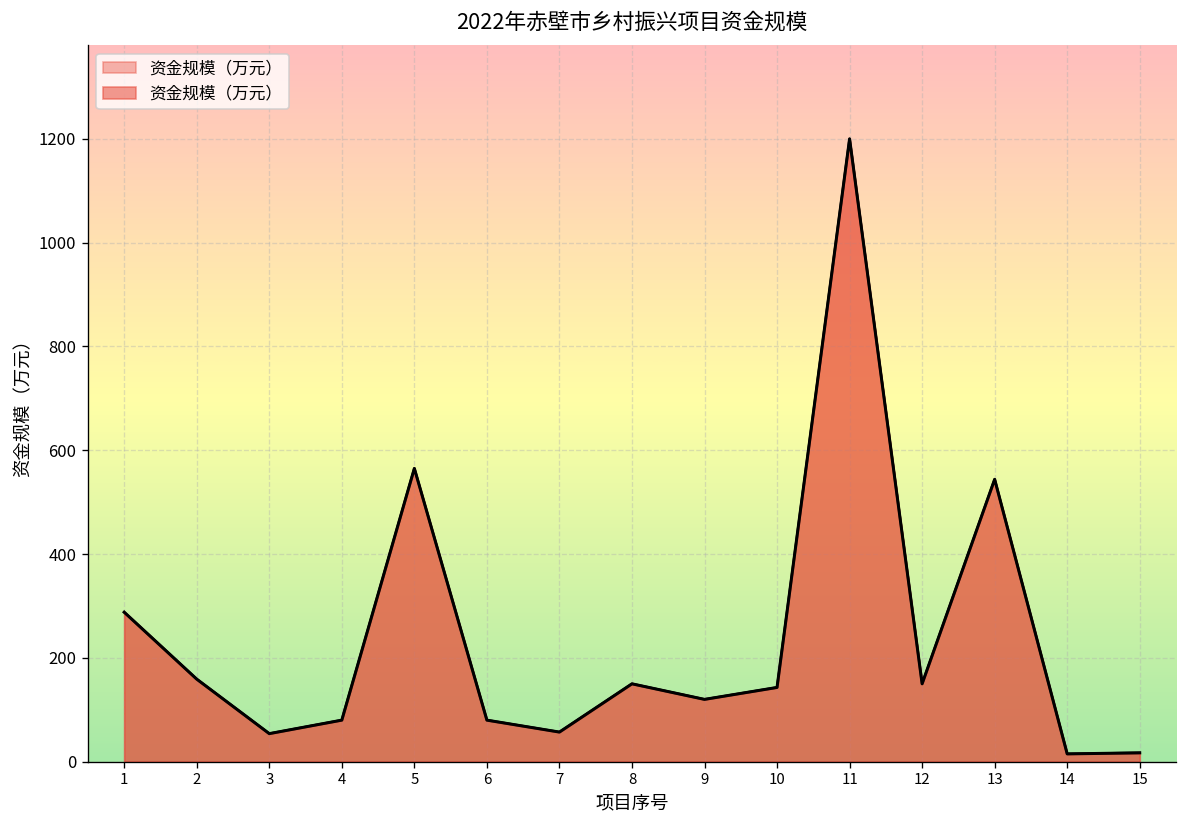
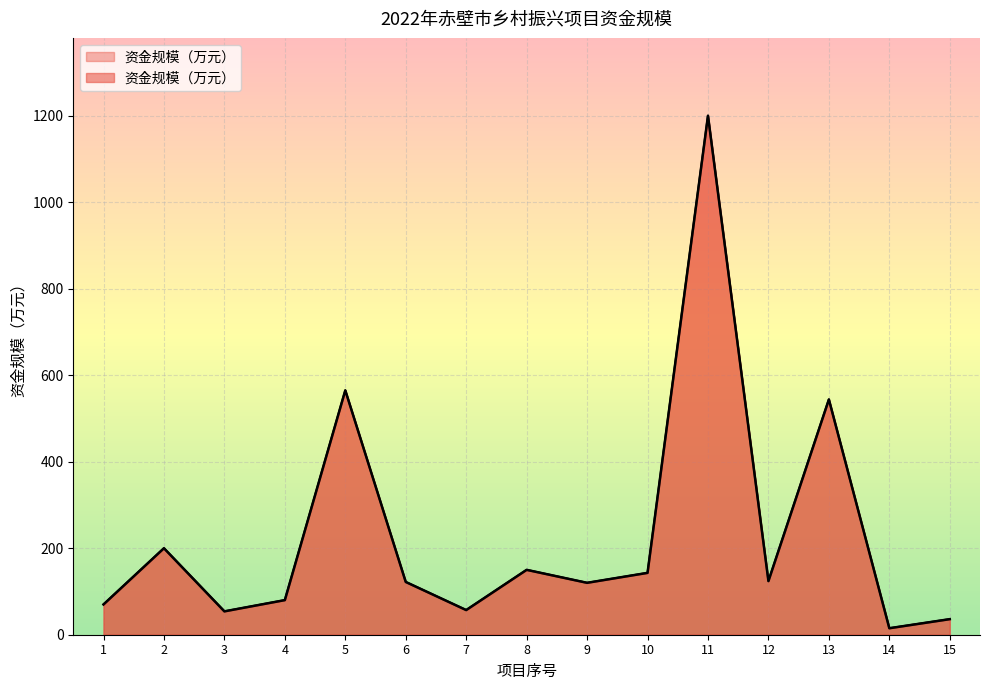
  {
-   "1": 290,
-   "2": 160,
+   "1": 70,
+   "2": 200,
    "3": 50,
    "4": 80,
    "5": 570,
-   "6": 80,
+   "6": 120,
    "7": 60,
    "8": 150,
    "9": 120,
    "10": 140,
    "11": 1200,
-   "12": 150,
+   "12": 120,
    "13": 540,
    "14": 20,
-   "15": 20
+   "15": 40
  }
